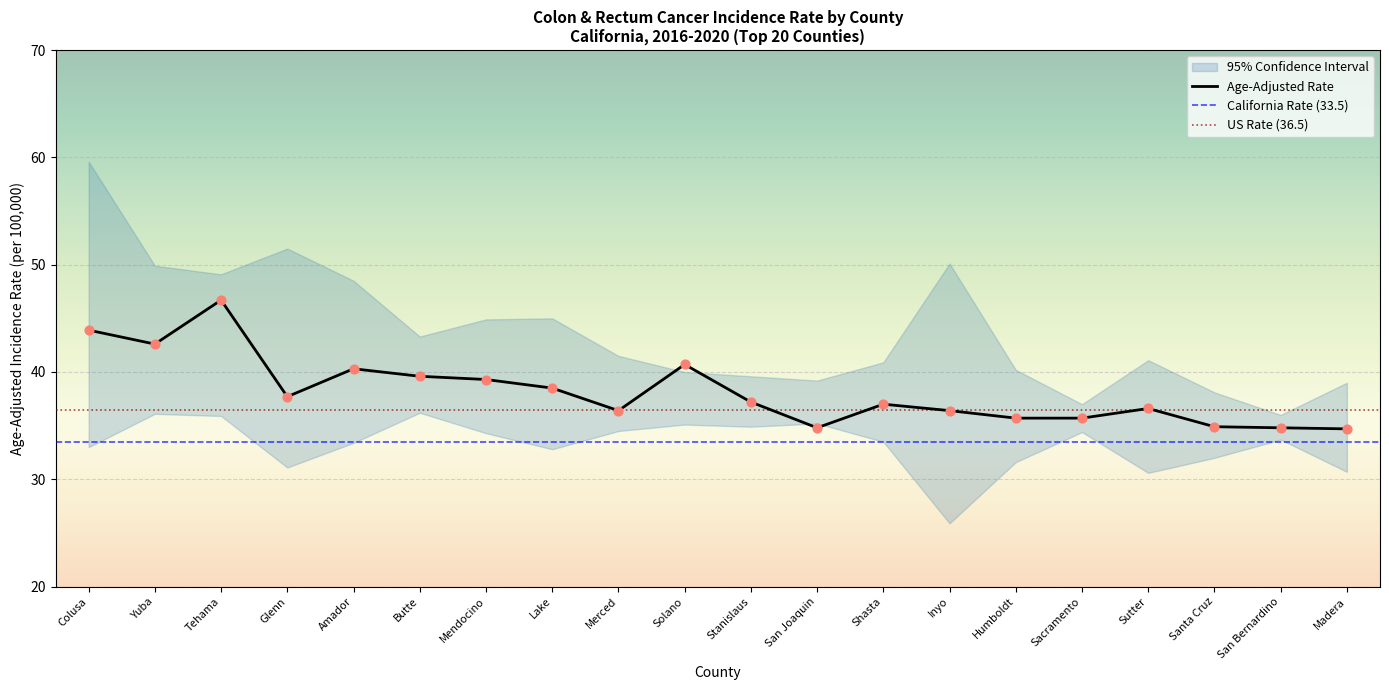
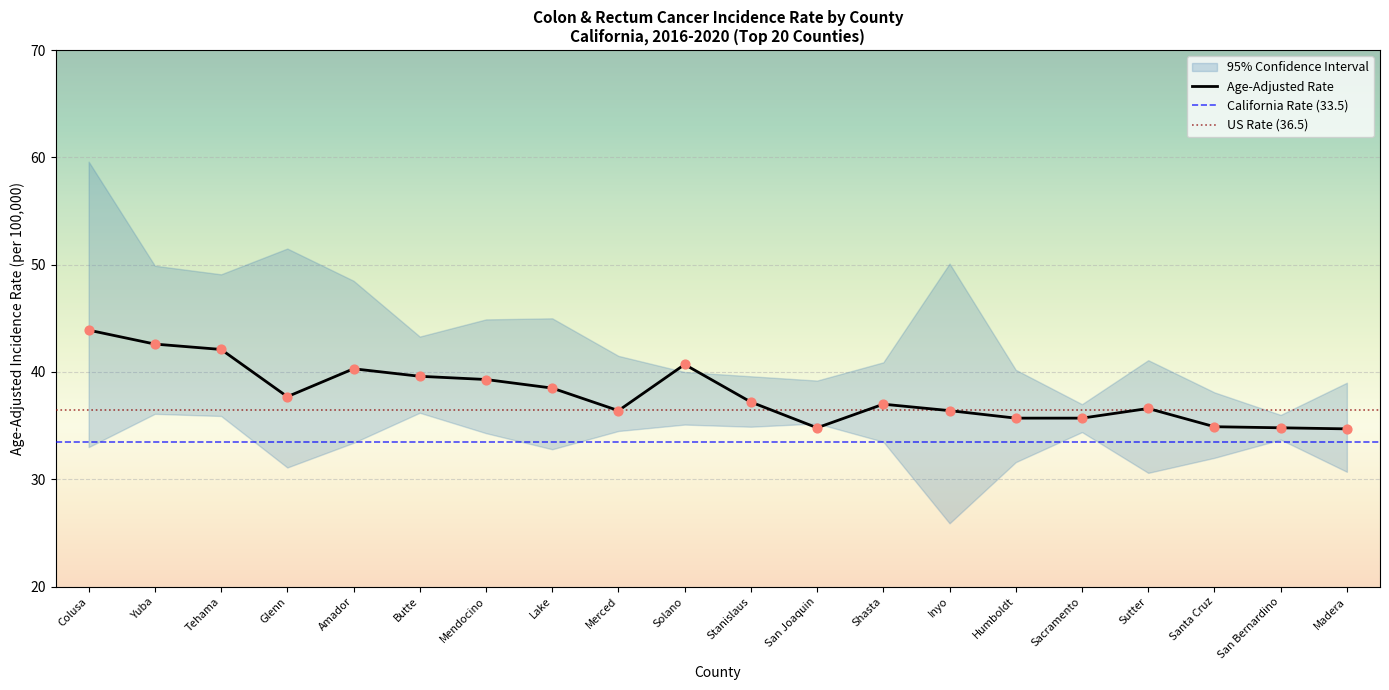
  {
    "Age-Adjusted Rate": {
      "Colusa": 43.9,
      "Yuba": 42.6,
-     "Tehama": 46.7,
+     "Tehama": 42.1,
      "Glenn": 37.7,
      "Amador": 40.3,
      "Butte": 39.6,
      "Mendocino": 39.3,
      "Lake": 38.5,
      "Merced": 36.4,
      "Solano": 40.7,
      "Stanislaus": 37.2,
      "San Joaquin": 34.8,
      "Shasta": 37.0,
      "Inyo": 36.4,
      "Humboldt": 35.7,
      "Sacramento": 35.7,
      "Sutter": 36.6,
      "Santa Cruz": 34.9,
      "San Bernardino": 34.8,
      "Madera": 34.7
    }
  }
